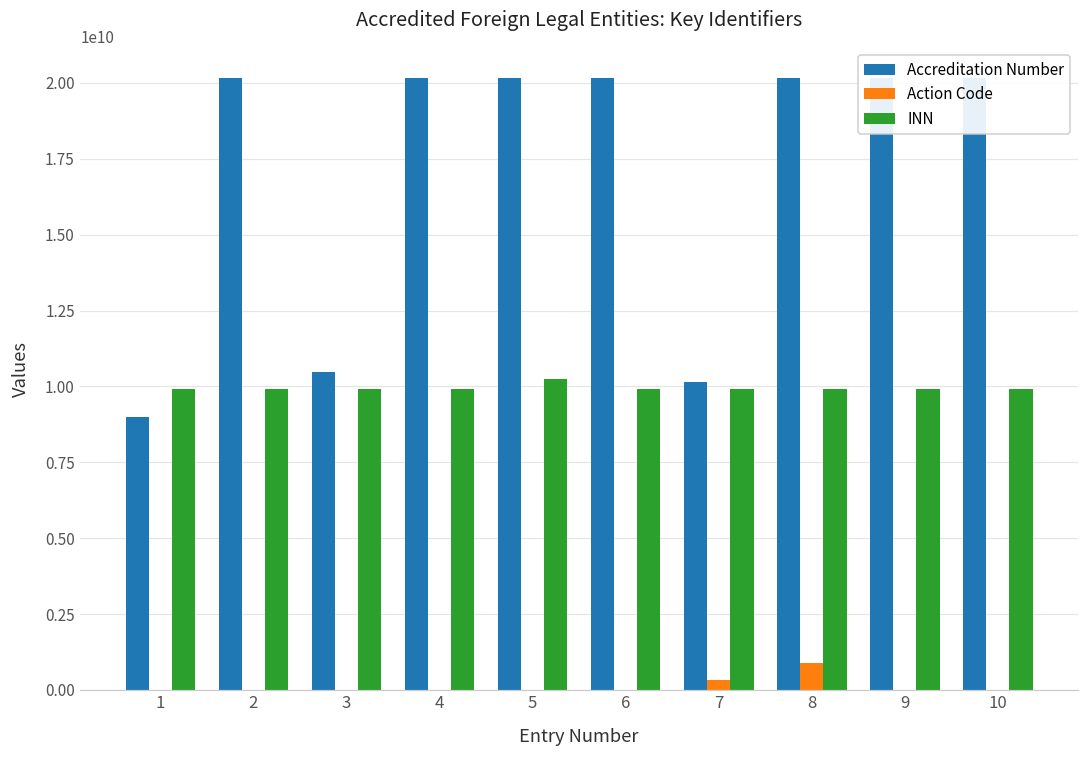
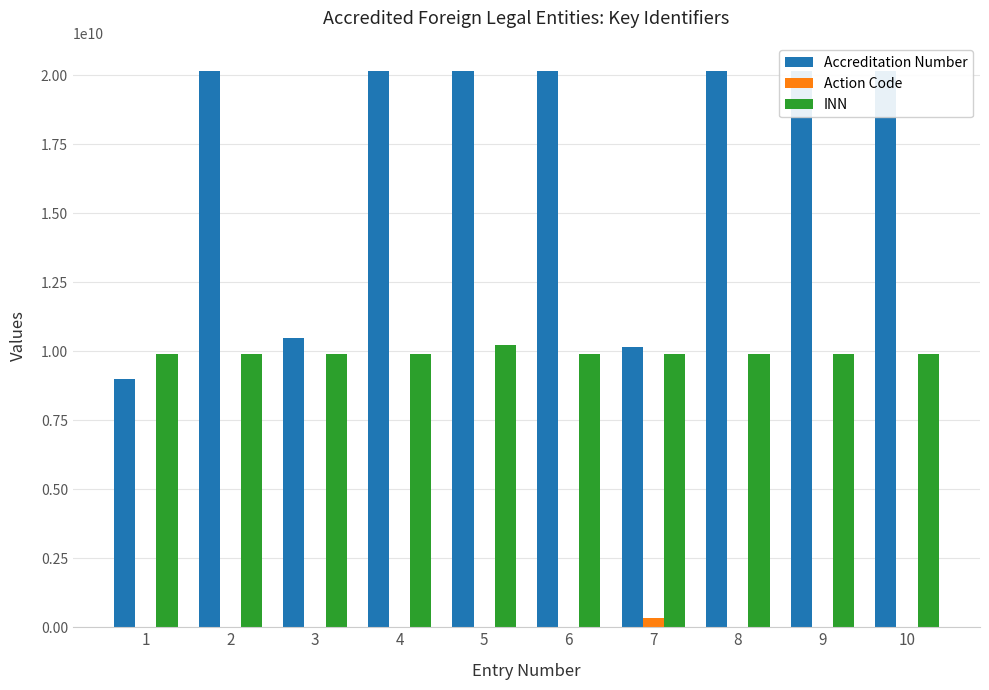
  {
    "Accreditation Number": {
      "1": 9000000000,
      "2": 20200000000,
      "3": 10500000000,
      "4": 20200000000,
      "5": 20200000000,
      "6": 20200000000,
      "7": 10200000000,
      "8": 20200000000
    },
    "Action Code": {
      "7": 300000000,
-     "8": 900000000
+     "8": 0
    },
    "INN": {
      "1": 9900000000,
      "2": 9900000000,
      "3": 9900000000,
      "4": 9900000000,
      "5": 10200000000,
      "6": 9900000000,
      "7": 9900000000,
      "8": 9900000000,
      "9": 9900000000,
      "10": 9900000000
    }
  }
